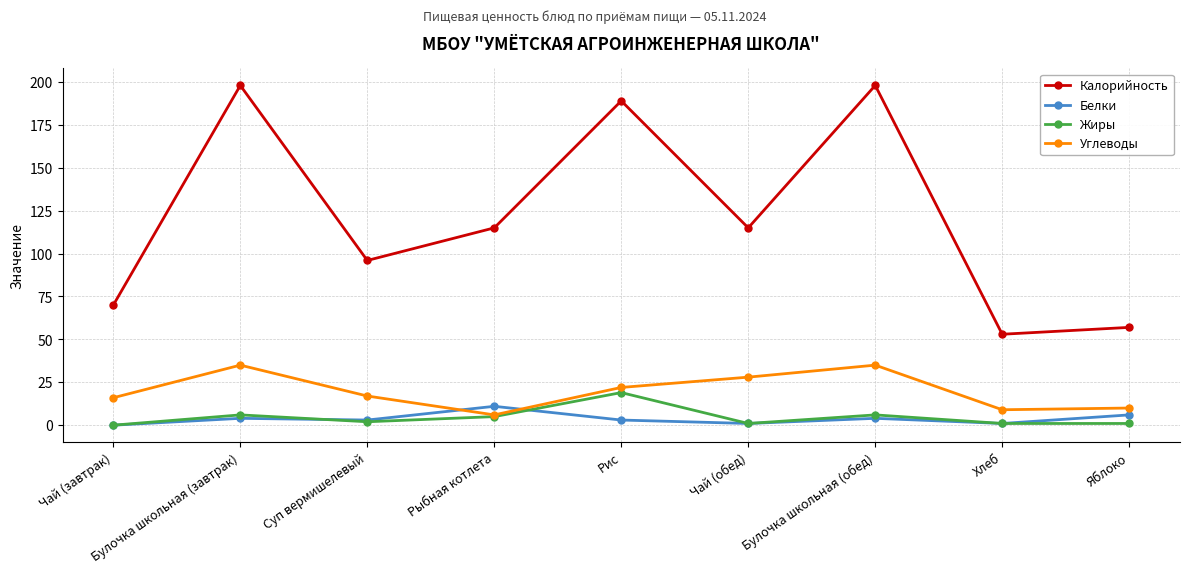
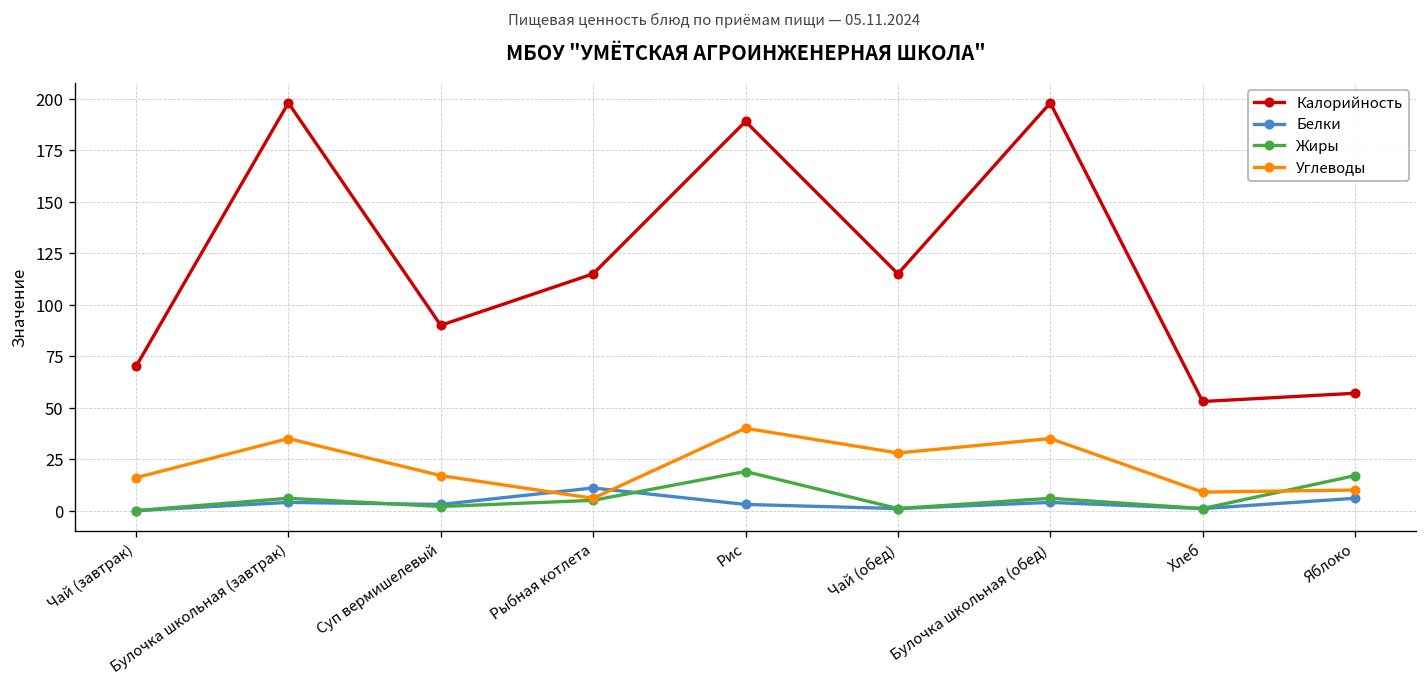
  {
    "Калорийность": {
      "Чай (завтрак)": 70,
      "Булочка школьная (завтрак)": 198,
-     "Суп вермишелевый": 96,
+     "Суп вермишелевый": 90,
      "Рыбная котлета": 115,
      "Рис": 189,
      "Чай (обед)": 115,
      "Булочка школьная (обед)": 198,
      "Хлеб": 53,
      "Яблоко": 57
    },
    "Белки": {
      "Булочка школьная (завтрак)": 4,
      "Рыбная котлета": 11,
      "Рис": 3,
      "Булочка школьная (обед)": 4,
      "Яблоко": 6
    },
    "Жиры": {
      "Булочка школьная (завтрак)": 6,
      "Рис": 19,
      "Булочка школьная (обед)": 6,
-     "Яблоко": 1
+     "Яблоко": 17
    },
    "Углеводы": {
      "Чай (завтрак)": 16,
      "Булочка школьная (завтрак)": 35,
      "Суп вермишелевый": 17,
-     "Рис": 22,
+     "Рис": 40,
      "Чай (обед)": 28,
      "Булочка школьная (обед)": 35,
      "Хлеб": 9,
      "Яблоко": 10
    }
  }
